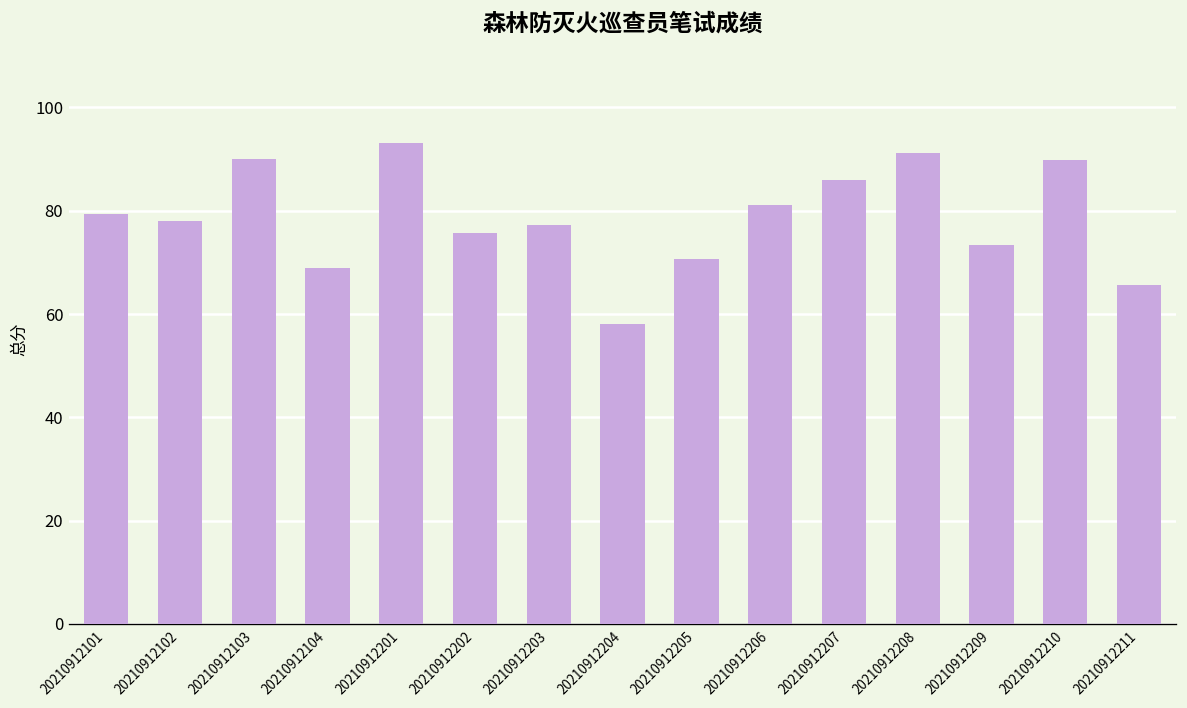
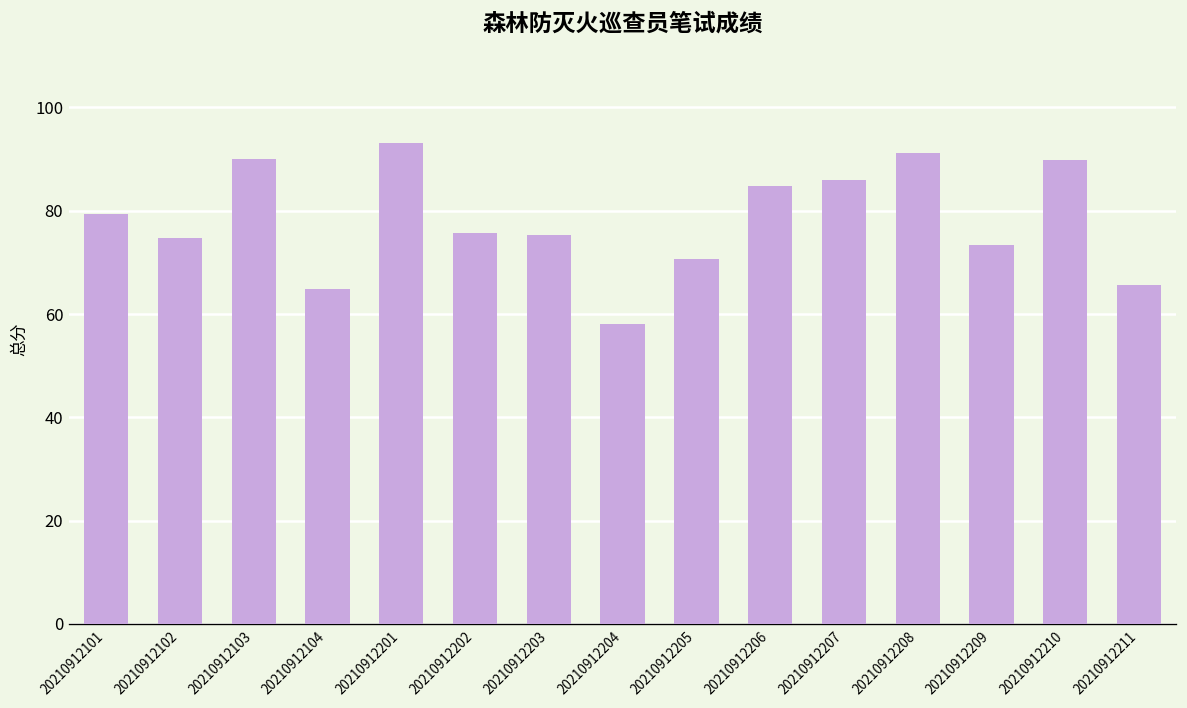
  {
    "20210912101": 79,
-   "20210912102": 78,
+   "20210912102": 75,
    "20210912103": 90,
-   "20210912104": 69,
+   "20210912104": 65,
    "20210912201": 93,
    "20210912202": 76,
-   "20210912203": 77,
+   "20210912203": 75,
    "20210912204": 58,
    "20210912205": 71,
-   "20210912206": 81,
+   "20210912206": 85,
    "20210912207": 86,
    "20210912208": 91,
    "20210912209": 73,
    "20210912210": 90,
    "20210912211": 66
  }
